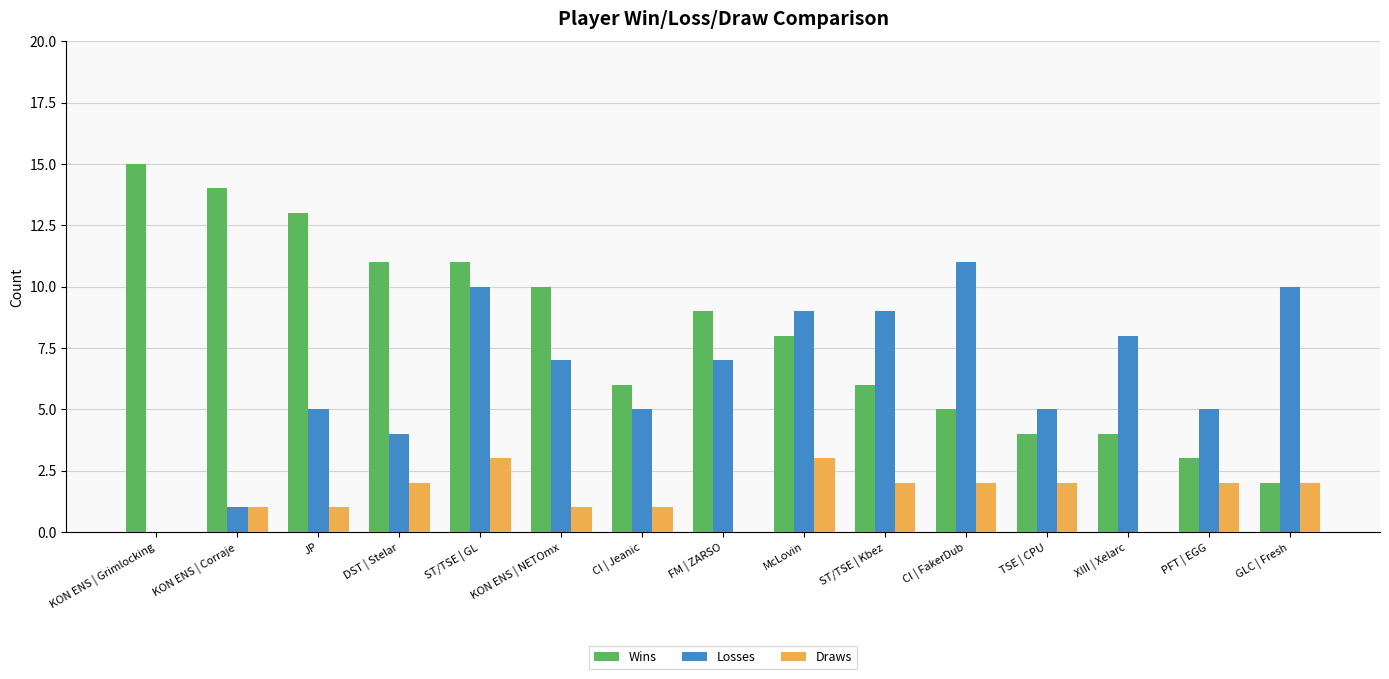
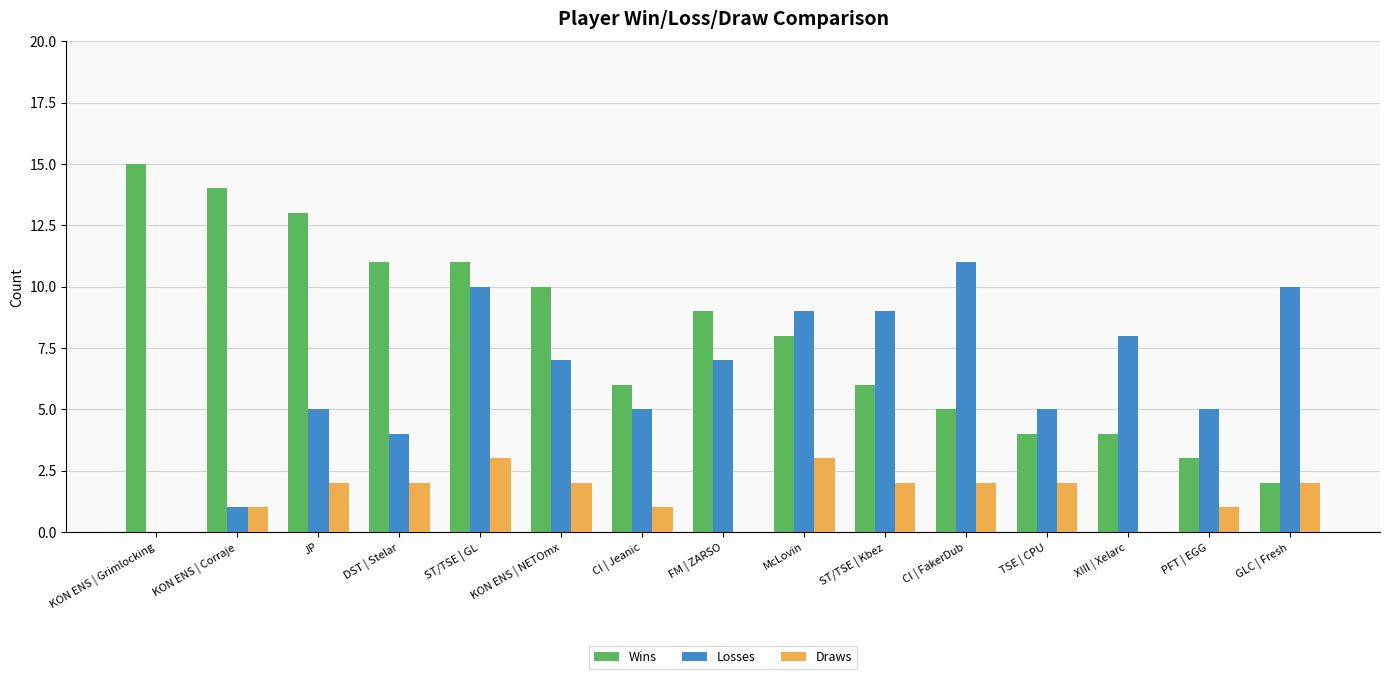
  {
    "Wins": {
      "KON ENS | Grimlocking": 15,
      "KON ENS | Corraje": 14,
      "JP": 13,
      "DST | Stelar": 11,
      "ST/TSE | GL": 11,
      "KON ENS | NETOmx": 10,
      "CI | Jeanic": 6,
      "FM | ZARSO": 9,
      "McLovin": 8,
      "ST/TSE | Kbez": 6,
      "CI | FakerDub": 5,
      "TSE | CPU": 4,
      "XIII | Xelarc": 4,
      "PFT | EGG": 3,
      "GLC | Fresh": 2
    },
    "Losses": {
      "KON ENS | Grimlocking": 0,
      "KON ENS | Corraje": 1,
      "JP": 5,
      "DST | Stelar": 4,
      "ST/TSE | GL": 10,
      "KON ENS | NETOmx": 7,
      "CI | Jeanic": 5,
      "FM | ZARSO": 7,
      "McLovin": 9,
      "ST/TSE | Kbez": 9,
      "CI | FakerDub": 11,
      "TSE | CPU": 5,
      "XIII | Xelarc": 8,
      "PFT | EGG": 5,
      "GLC | Fresh": 10
    },
    "Draws": {
      "KON ENS | Grimlocking": 0,
      "KON ENS | Corraje": 1,
-     "JP": 1,
+     "JP": 2,
      "DST | Stelar": 2,
      "ST/TSE | GL": 3,
-     "KON ENS | NETOmx": 1,
+     "KON ENS | NETOmx": 2,
      "CI | Jeanic": 1,
      "FM | ZARSO": 0,
      "McLovin": 3,
      "ST/TSE | Kbez": 2,
      "CI | FakerDub": 2,
      "TSE | CPU": 2,
      "XIII | Xelarc": 0,
-     "PFT | EGG": 2,
+     "PFT | EGG": 1,
      "GLC | Fresh": 2
    }
  }
